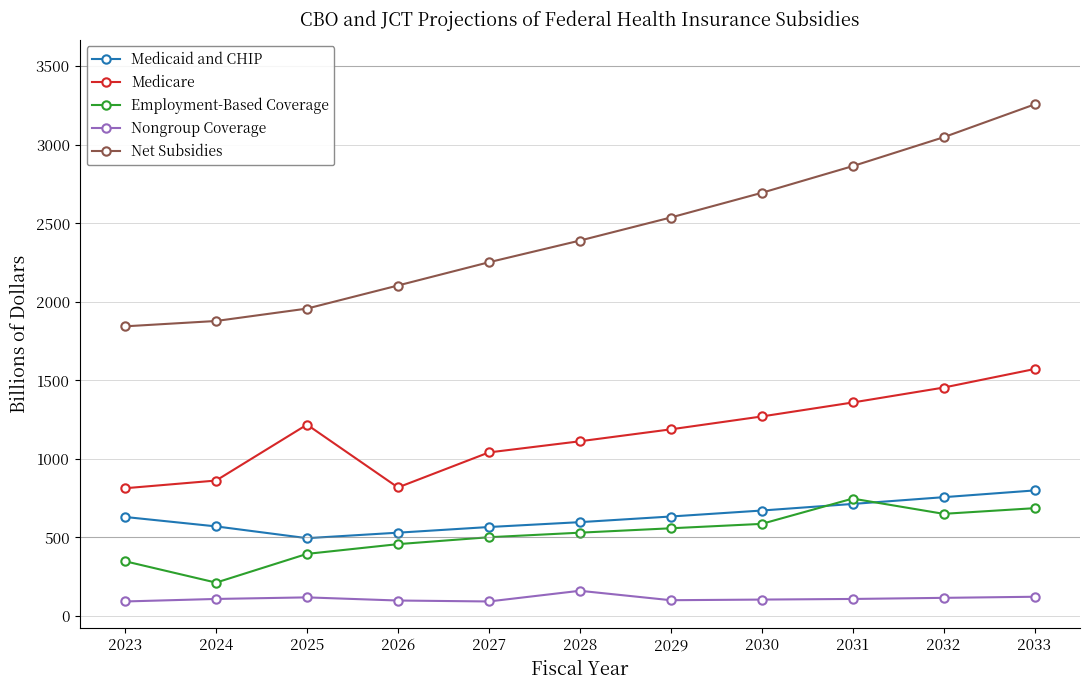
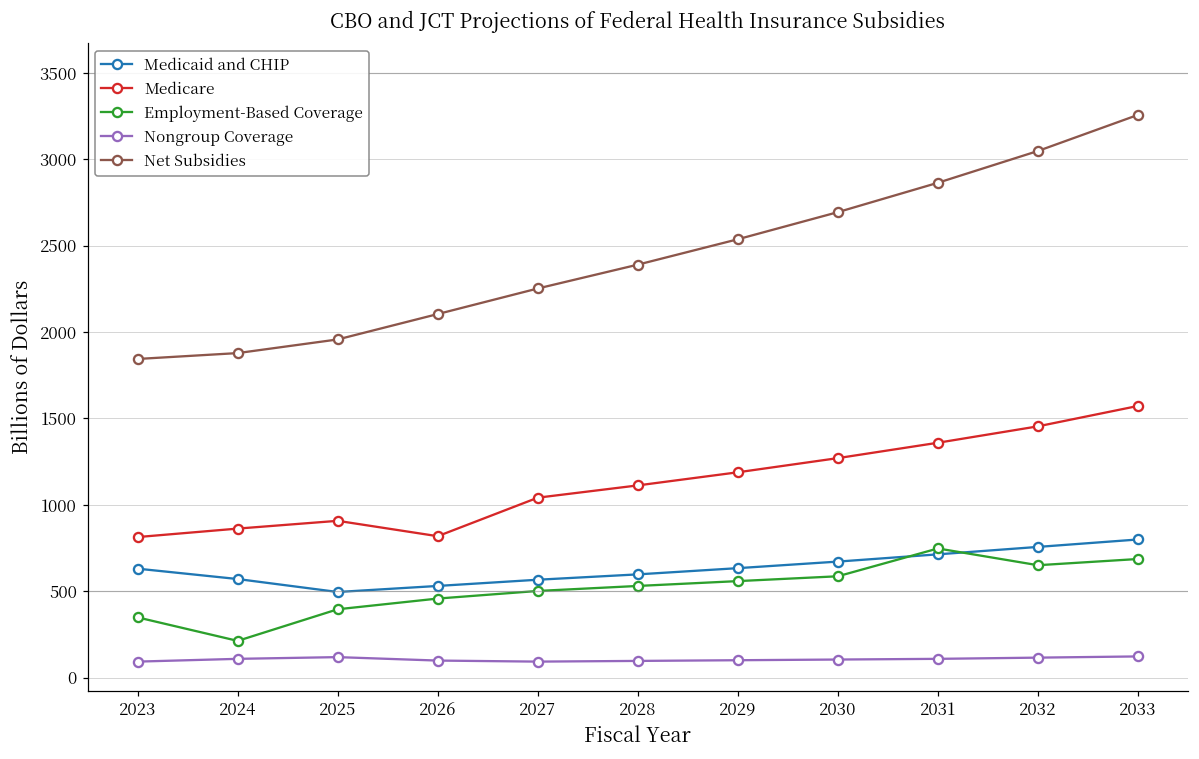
  {
    "Medicaid and CHIP": {
      "2023": 630,
      "2024": 570,
      "2025": 500,
      "2026": 530,
      "2027": 570,
      "2028": 600,
      "2029": 630,
      "2030": 670,
      "2031": 710,
      "2032": 760,
      "2033": 800
    },
    "Medicare": {
      "2023": 810,
      "2024": 860,
-     "2025": 1220,
+     "2025": 910,
      "2026": 820,
      "2027": 1040,
      "2028": 1110,
      "2029": 1190,
      "2030": 1270,
      "2031": 1360,
      "2032": 1450,
      "2033": 1570
    },
    "Employment-Based Coverage": {
      "2023": 350,
      "2024": 210,
      "2025": 400,
      "2026": 460,
      "2027": 500,
      "2028": 530,
      "2029": 560,
      "2030": 590,
      "2031": 750,
      "2032": 650,
      "2033": 690
    },
    "Nongroup Coverage": {
      "2023": 90,
      "2024": 110,
      "2025": 120,
      "2026": 100,
      "2027": 90,
-     "2028": 160,
+     "2028": 100,
      "2029": 100,
      "2030": 100,
      "2031": 110,
      "2032": 120,
      "2033": 120
    },
    "Net Subsidies": {
      "2023": 1840,
      "2024": 1880,
      "2025": 1960,
      "2026": 2100,
      "2027": 2250,
      "2028": 2390,
      "2029": 2540,
      "2030": 2690,
      "2031": 2860,
      "2032": 3050,
      "2033": 3260
    }
  }
